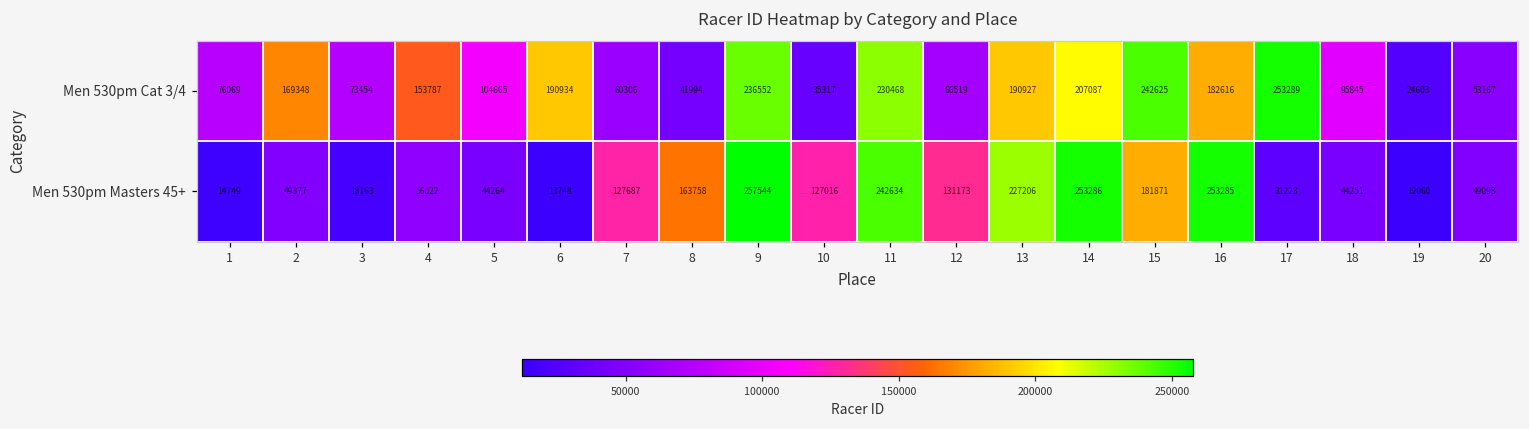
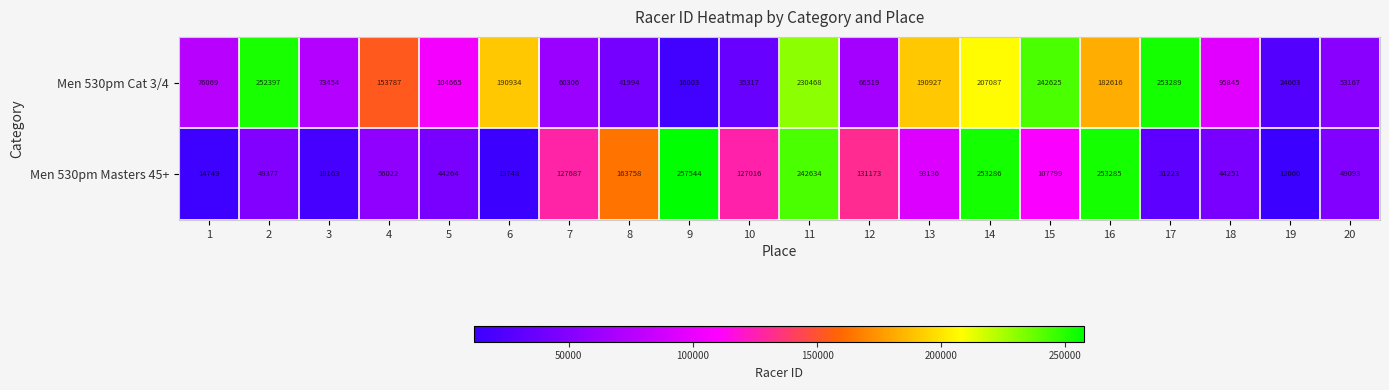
  {
    "Men 530pm Cat 3/4": {
      "1": 76069,
-     "2": 169348,
+     "2": 252397,
      "3": 73454,
      "4": 153787,
      "5": 104665,
      "6": 190934,
      "7": 60306,
      "8": 41994,
-     "9": 236552,
+     "9": 16003,
      "10": 35317,
      "11": 230468,
      "12": 66519,
      "13": 190927,
      "14": 207087,
      "15": 242625,
      "16": 182616,
      "17": 253289,
      "18": 95845,
      "19": 24603,
      "20": 53167
    },
    "Men 530pm Masters 45+": {
      "1": 14749,
      "2": 49377,
      "3": 18163,
      "4": 56022,
      "5": 44264,
      "6": 13748,
      "7": 127687,
      "8": 163758,
      "9": 257544,
      "10": 127016,
      "11": 242634,
      "12": 131173,
-     "13": 227206,
+     "13": 93136,
      "14": 253286,
-     "15": 181871,
+     "15": 107799,
      "16": 253285,
      "17": 31223,
      "18": 44251,
      "19": 12060,
      "20": 49093
    }
  }
